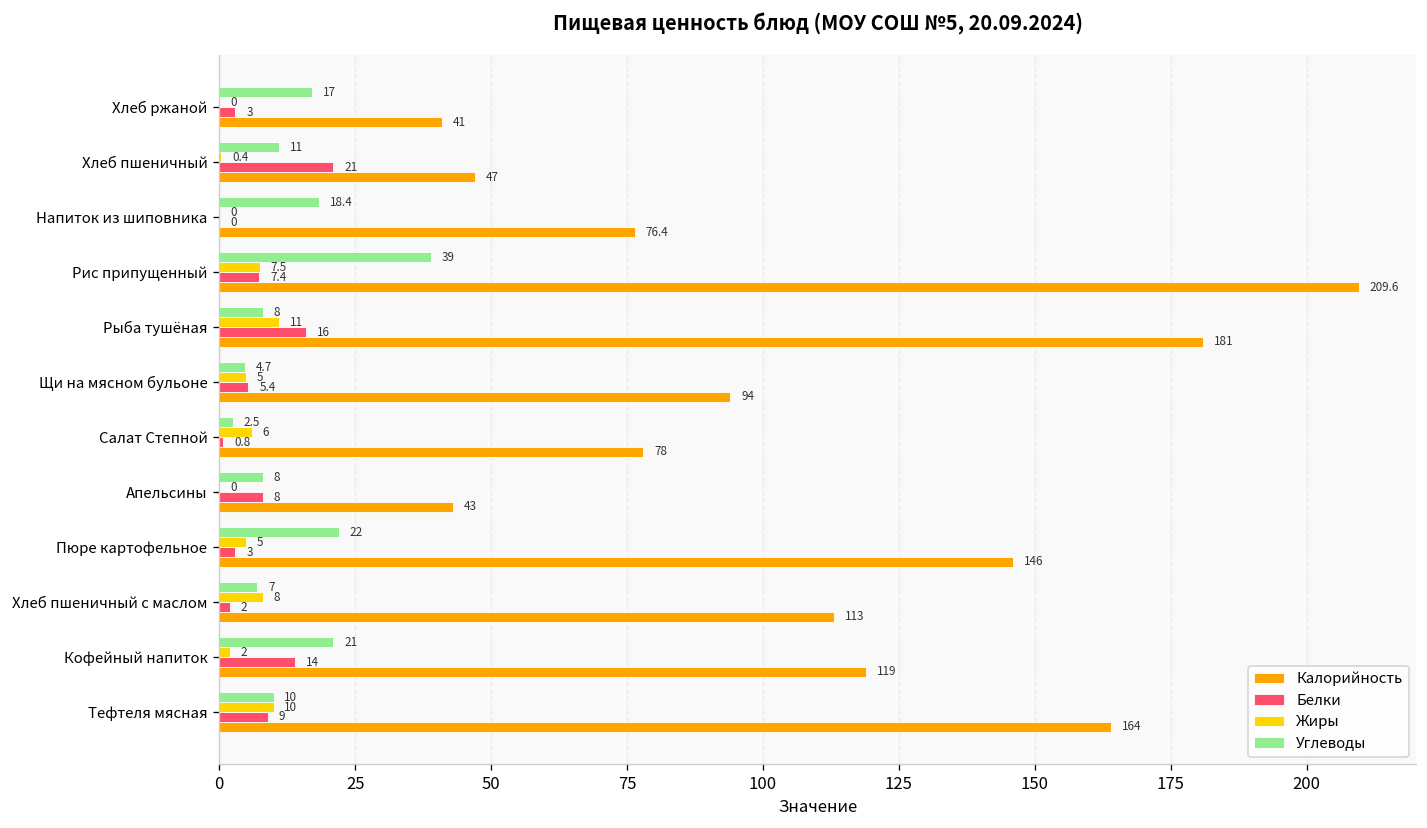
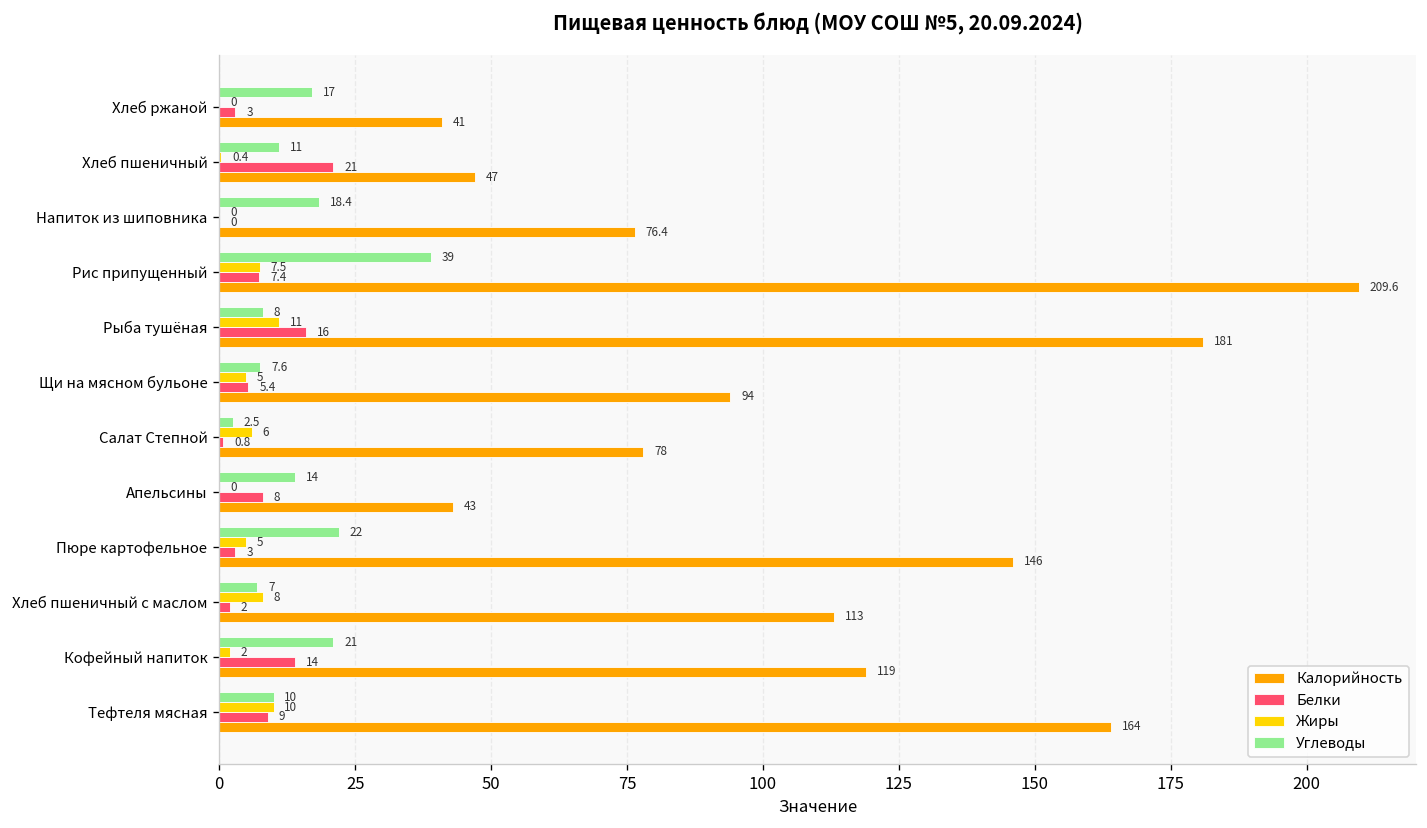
  {
    "Белки": {
      "Хлеб ржаной": 3,
      "Хлеб пшеничный": 21,
      "Рыба тушёная": 16,
      "Щи на мясном бульоне": 5,
      "Салат Степной": 0.8,
      "Апельсины": 8,
      "Пюре картофельное": 3,
      "Хлеб пшеничный с маслом": 2,
      "Кофейный напиток": 14,
      "Тефтеля мясная": 9
    },
    "Углеводы": {
      "Хлеб ржаной": 17,
      "Хлеб пшеничный": 11,
      "Напиток из шиповника": 18.4,
      "Рис припущенный": 39,
      "Рыба тушёная": 8,
-     "Щи на мясном бульоне": 4.7,
+     "Щи на мясном бульоне": 7.6,
      "Салат Степной": 2.5,
-     "Апельсины": 8,
+     "Апельсины": 14,
      "Пюре картофельное": 22,
      "Хлеб пшеничный с маслом": 7,
      "Кофейный напиток": 21
    }
  }
